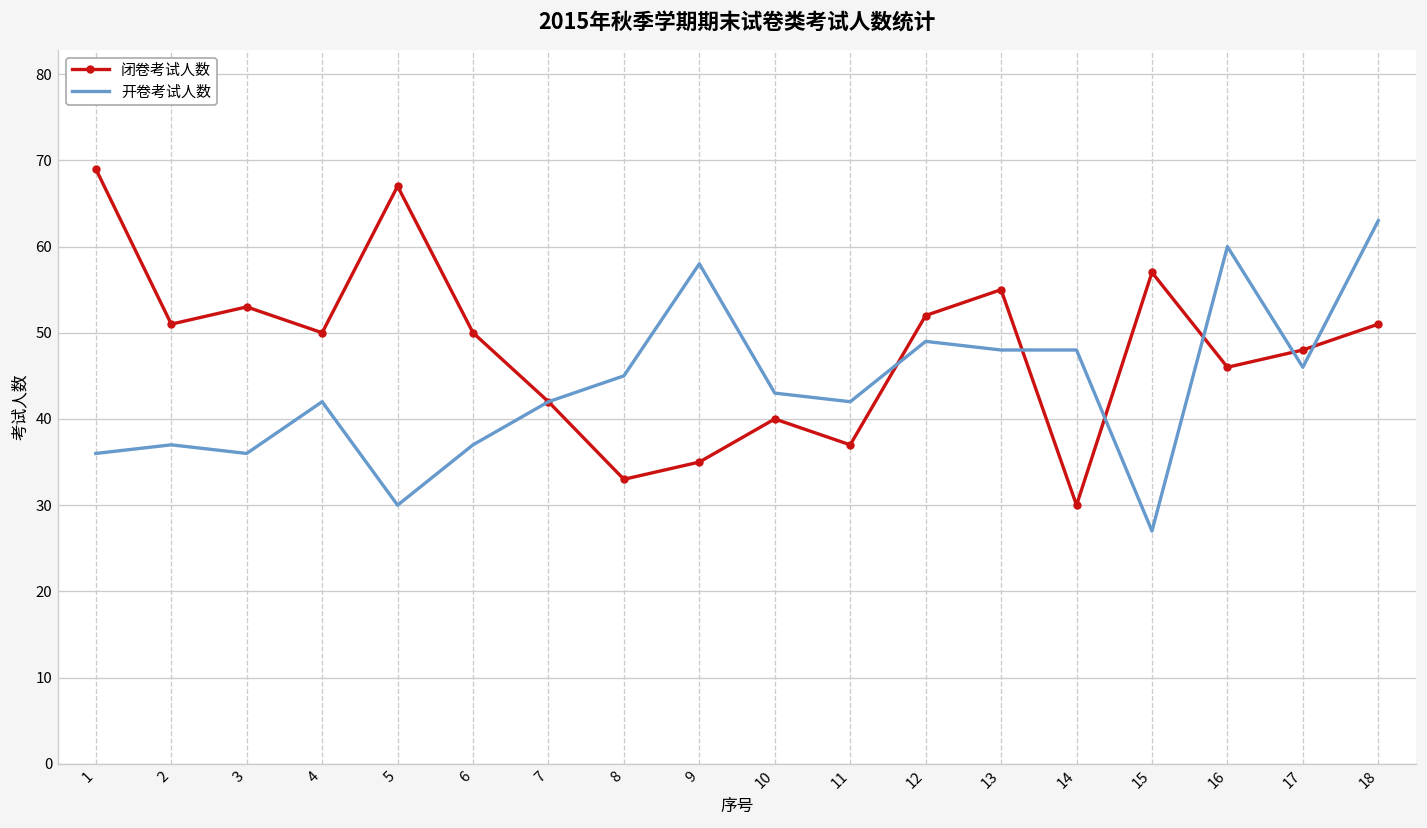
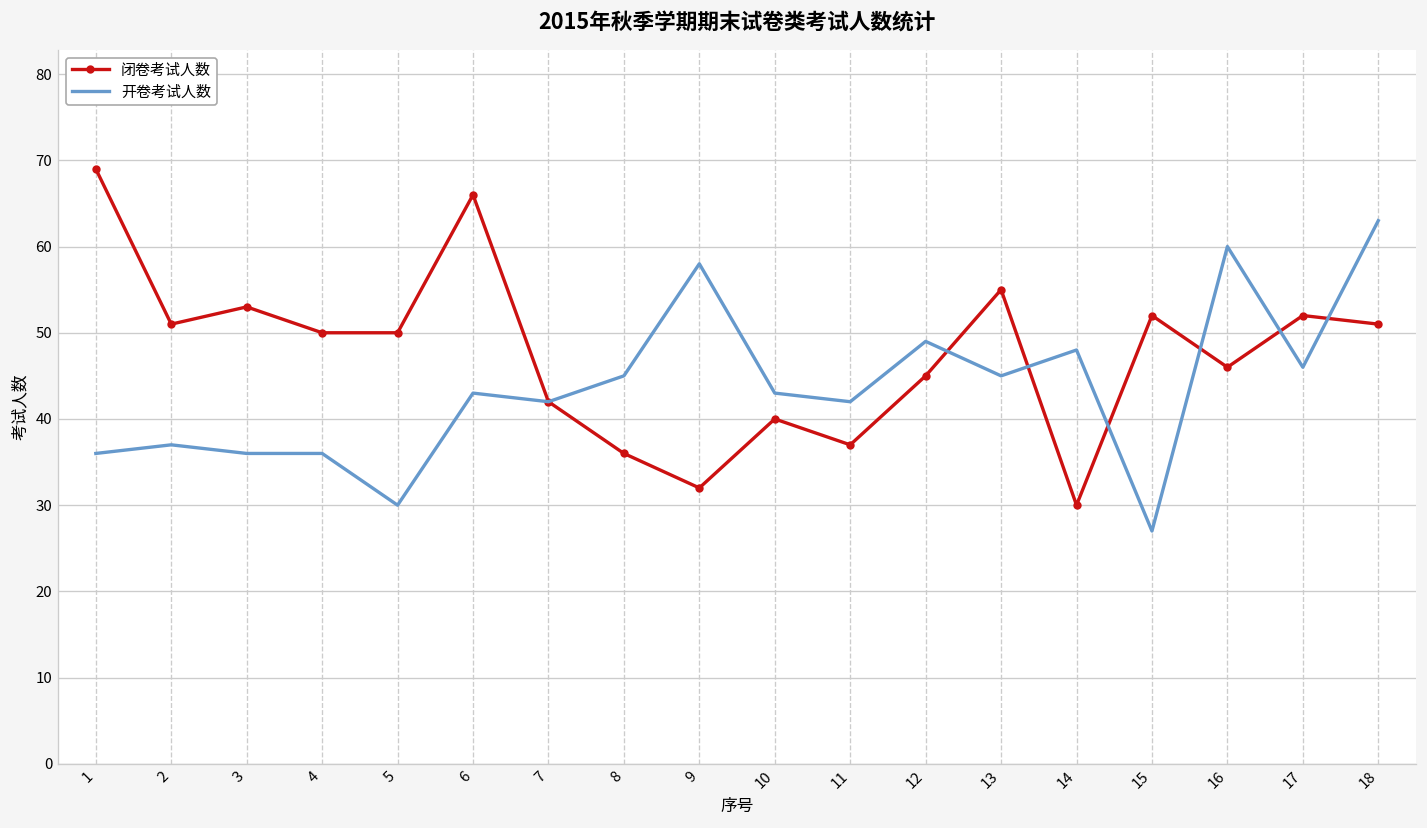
  {
    "闭卷考试人数": {
      "1": 69,
      "2": 51,
      "3": 53,
      "4": 50,
-     "5": 67,
-     "6": 50,
-     "8": 33,
-     "9": 35,
+     "5": 50,
+     "6": 66,
+     "8": 36,
+     "9": 32,
      "10": 40,
      "11": 37,
-     "12": 52,
+     "12": 45,
      "13": 55,
      "14": 30,
-     "15": 57,
+     "15": 52,
      "16": 46,
-     "17": 48,
+     "17": 52,
      "18": 51
    },
    "开卷考试人数": {
      "1": 36,
      "2": 37,
      "3": 36,
-     "4": 42,
+     "4": 36,
      "5": 30,
-     "6": 37,
+     "6": 43,
      "8": 45,
      "9": 58,
      "10": 43,
      "11": 42,
      "12": 49,
-     "13": 48,
+     "13": 45,
      "14": 48,
      "15": 27,
      "16": 60,
      "17": 46,
      "18": 63
    }
  }
